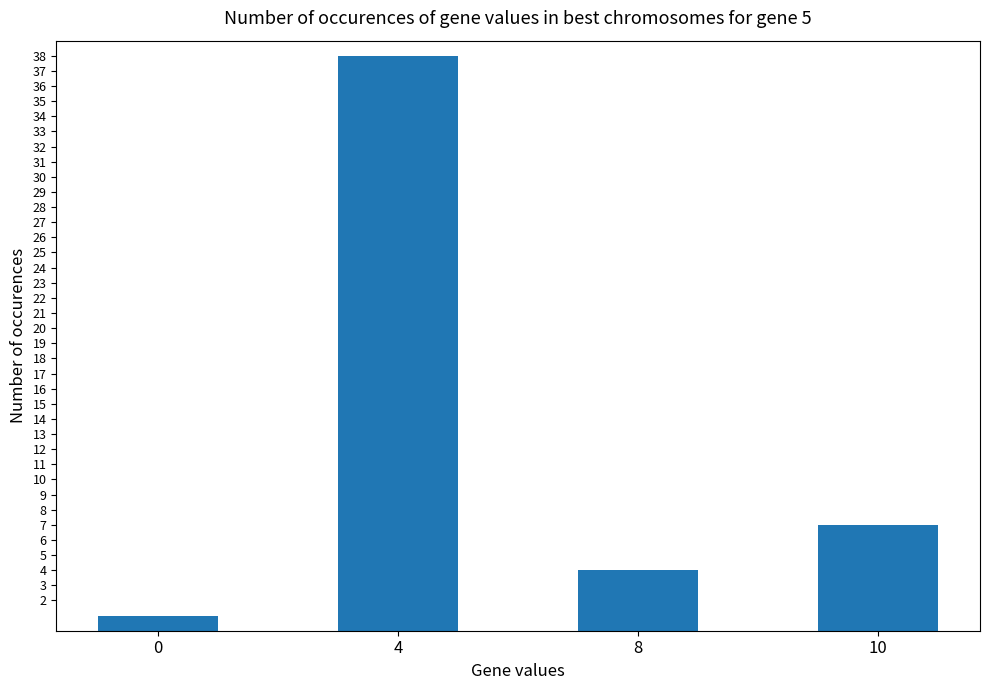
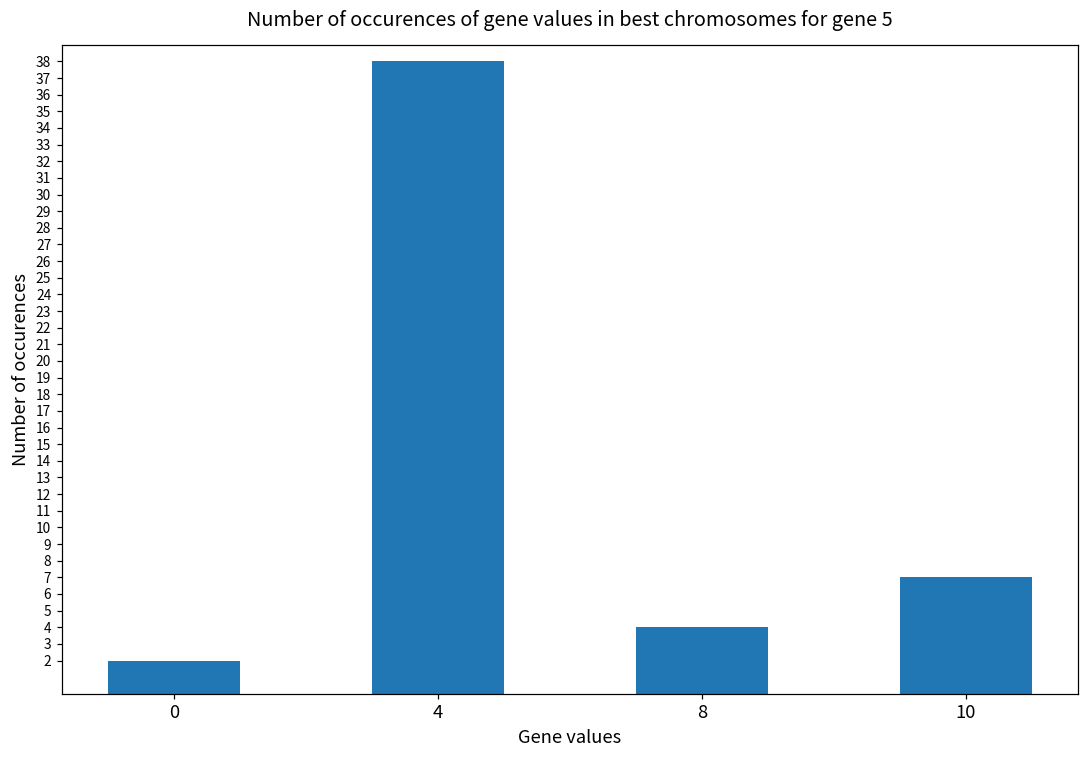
  {
-   "0": 1,
+   "0": 2,
    "4": 38,
    "8": 4,
    "10": 7
  }
